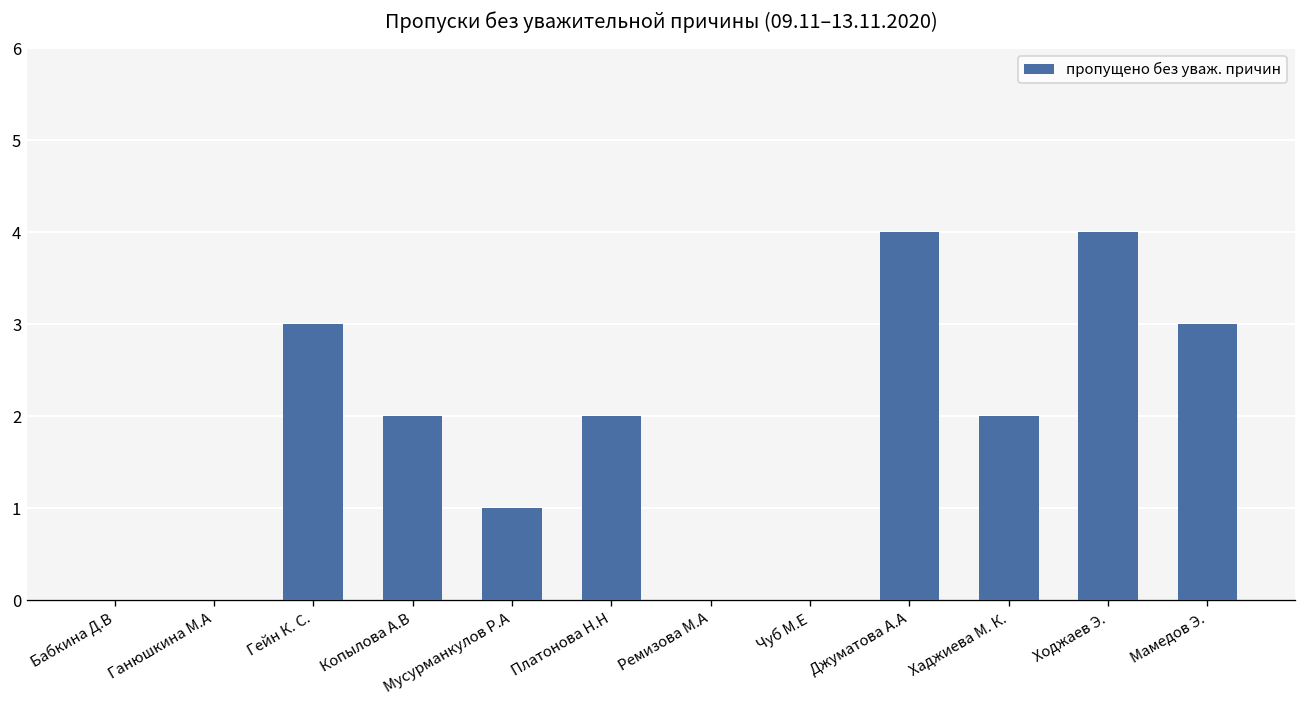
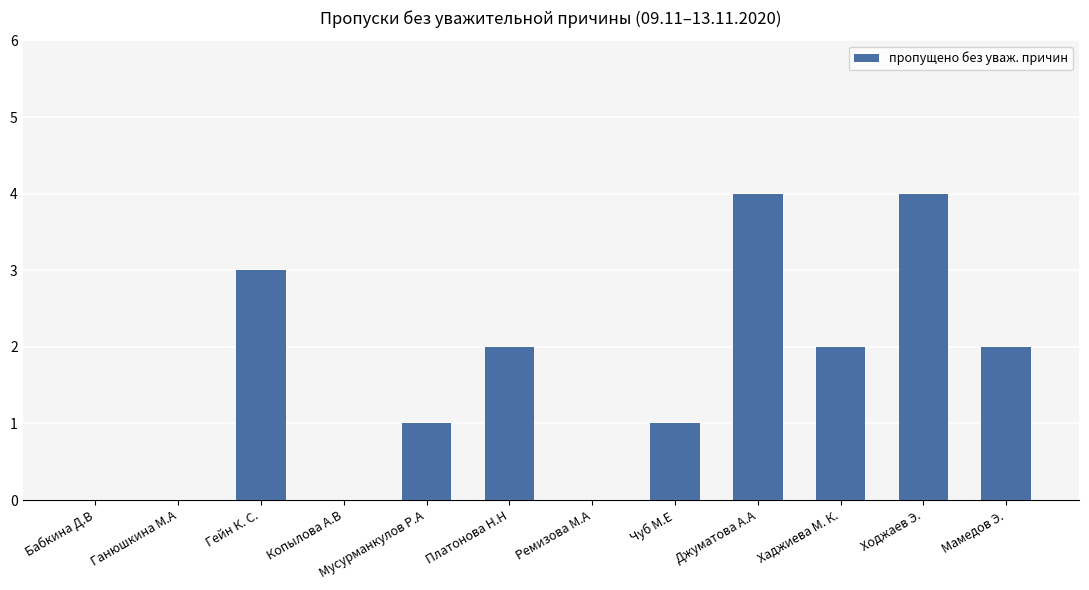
  {
    "Бабкина Д.В": 0,
    "Ганюшкина М.А": 0,
    "Гейн К. С.": 3,
-   "Копылова А.В": 2,
+   "Копылова А.В": 0,
    "Мусурманкулов Р.А": 1,
    "Платонова Н.Н": 2,
    "Ремизова М.А": 0,
-   "Чуб М.Е": 0,
+   "Чуб М.Е": 1,
    "Джуматова А.А": 4,
    "Хаджиева М. К.": 2,
    "Ходжаев Э.": 4,
-   "Мамедов Э.": 3
+   "Мамедов Э.": 2
  }
